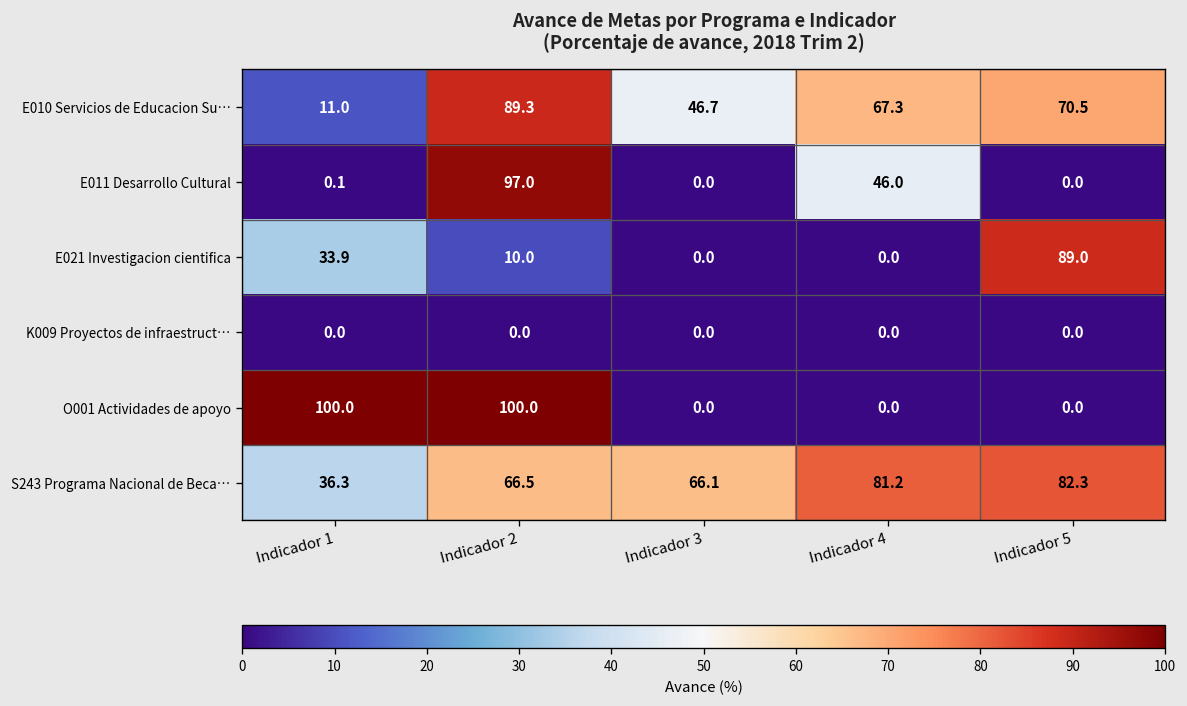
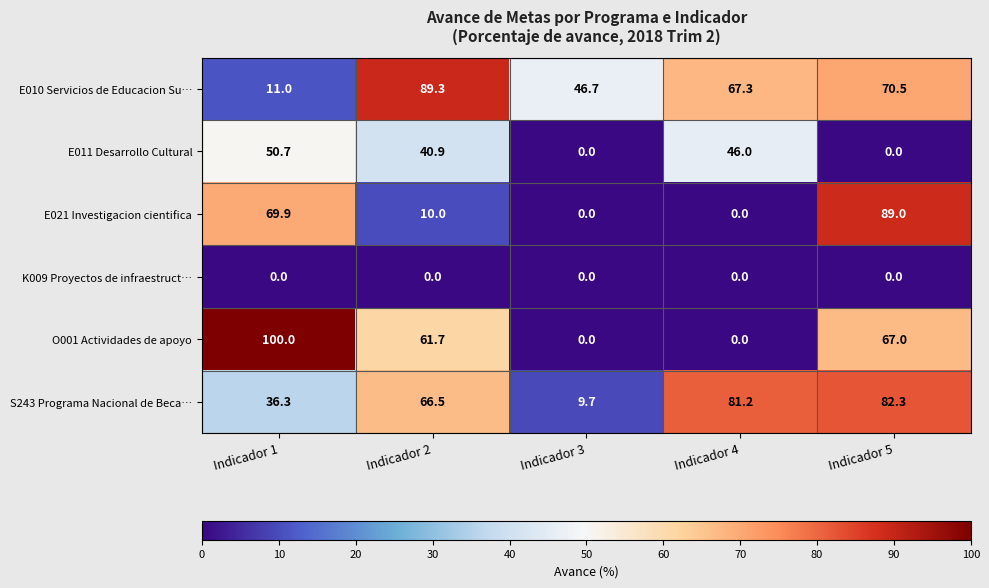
  {
    "E010 Servicios de Educacion Su…": {
      "Indicador 1": 11.0,
      "Indicador 2": 89.3,
      "Indicador 3": 46.7,
      "Indicador 4": 67.3,
      "Indicador 5": 70.5
    },
    "E011 Desarrollo Cultural": {
-     "Indicador 1": 0.1,
-     "Indicador 2": 97.0,
+     "Indicador 1": 50.7,
+     "Indicador 2": 40.9,
      "Indicador 3": 0.0,
      "Indicador 4": 46.0,
      "Indicador 5": 0.0
    },
    "E021 Investigacion cientifica": {
-     "Indicador 1": 33.9,
+     "Indicador 1": 69.9,
      "Indicador 2": 10.0,
      "Indicador 3": 0.0,
      "Indicador 4": 0.0,
      "Indicador 5": 89.0
    },
    "K009 Proyectos de infraestruct…": {
      "Indicador 1": 0.0,
      "Indicador 2": 0.0,
      "Indicador 3": 0.0,
      "Indicador 4": 0.0,
      "Indicador 5": 0.0
    },
    "O001 Actividades de apoyo": {
      "Indicador 1": 100.0,
-     "Indicador 2": 100.0,
+     "Indicador 2": 61.7,
      "Indicador 3": 0.0,
      "Indicador 4": 0.0,
-     "Indicador 5": 0.0
+     "Indicador 5": 67.0
    },
    "S243 Programa Nacional de Beca…": {
      "Indicador 1": 36.3,
      "Indicador 2": 66.5,
-     "Indicador 3": 66.1,
+     "Indicador 3": 9.7,
      "Indicador 4": 81.2,
      "Indicador 5": 82.3
    }
  }
